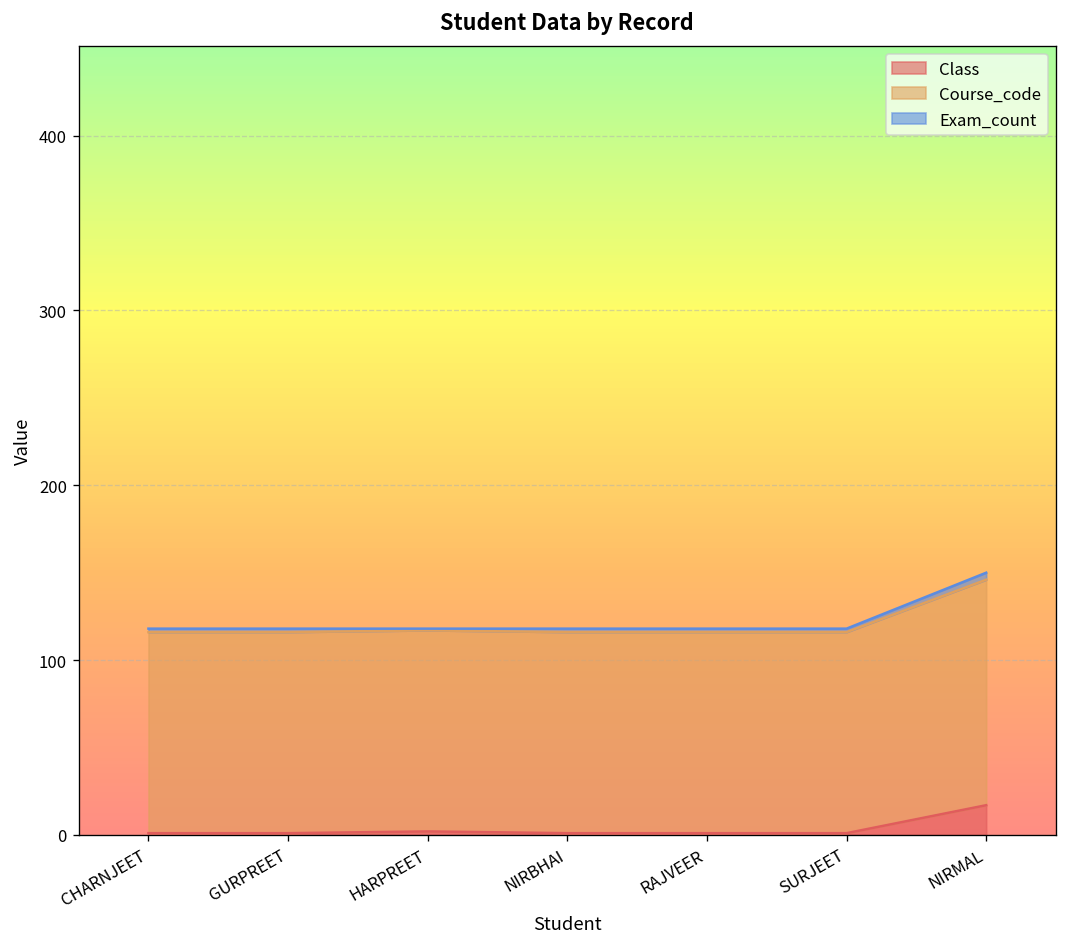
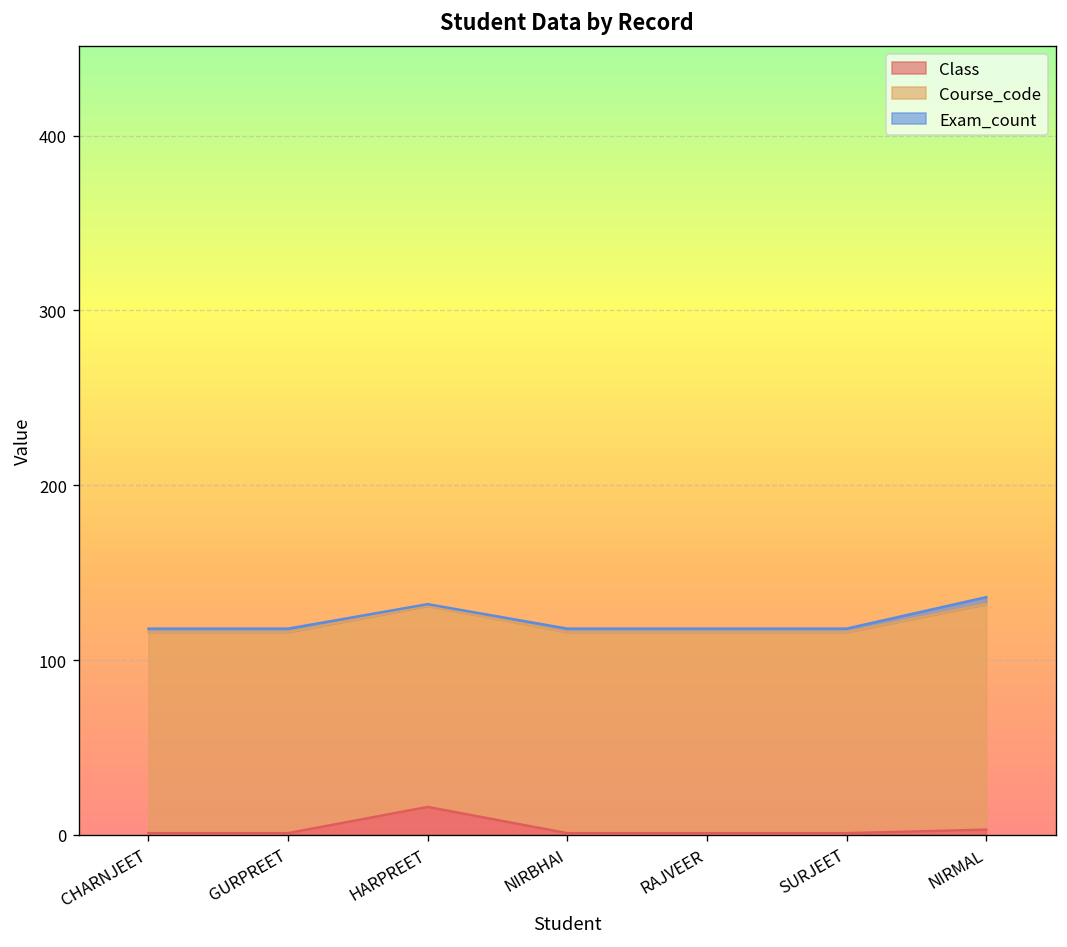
  {
    "Class": {
      "CHARNJEET": 1,
      "GURPREET": 1,
-     "HARPREET": 2,
+     "HARPREET": 16,
      "NIRBHAI": 1,
      "RAJVEER": 1,
      "SURJEET": 1,
-     "NIRMAL": 17
+     "NIRMAL": 3
    },
    "Course_code": {
      "CHARNJEET": 115,
      "GURPREET": 115,
      "NIRBHAI": 115,
      "RAJVEER": 115,
      "SURJEET": 115,
      "NIRMAL": 129
    },
    "Exam_count": {
      "CHARNJEET": 2,
      "GURPREET": 2,
      "NIRBHAI": 2,
      "RAJVEER": 2,
      "SURJEET": 2,
      "NIRMAL": 4
    }
  }
